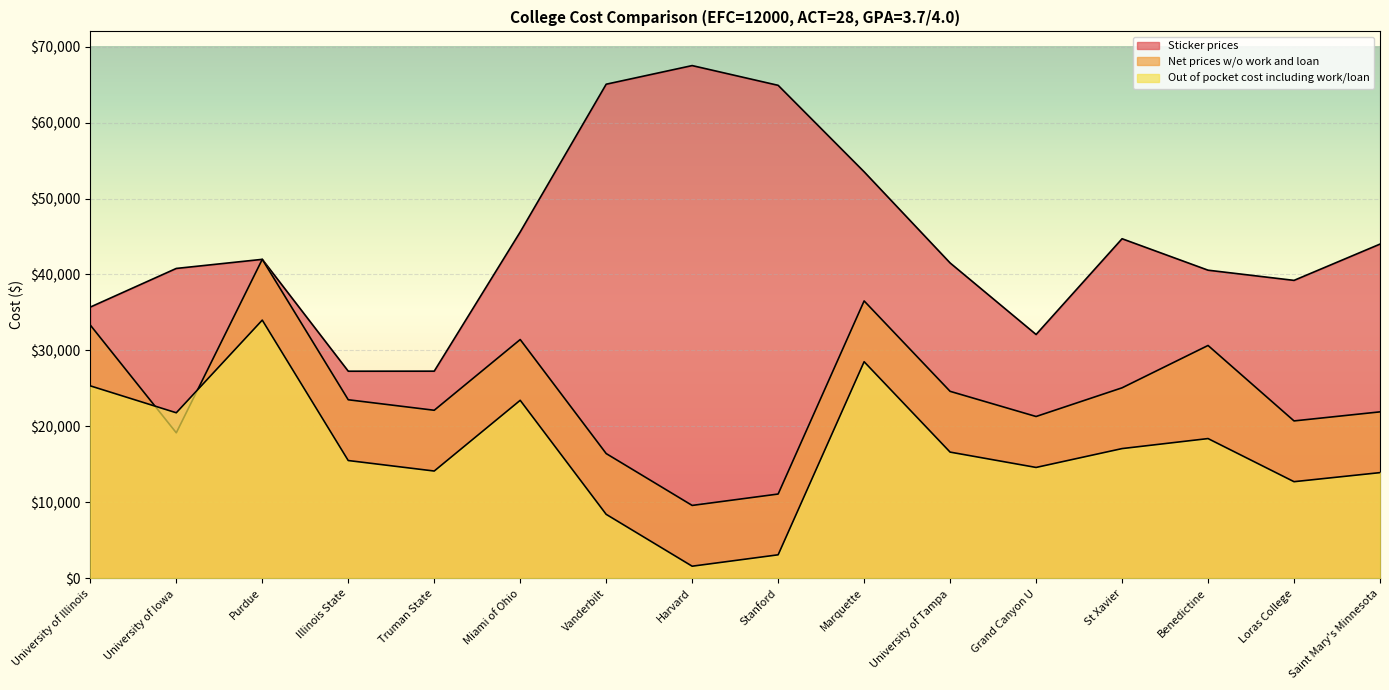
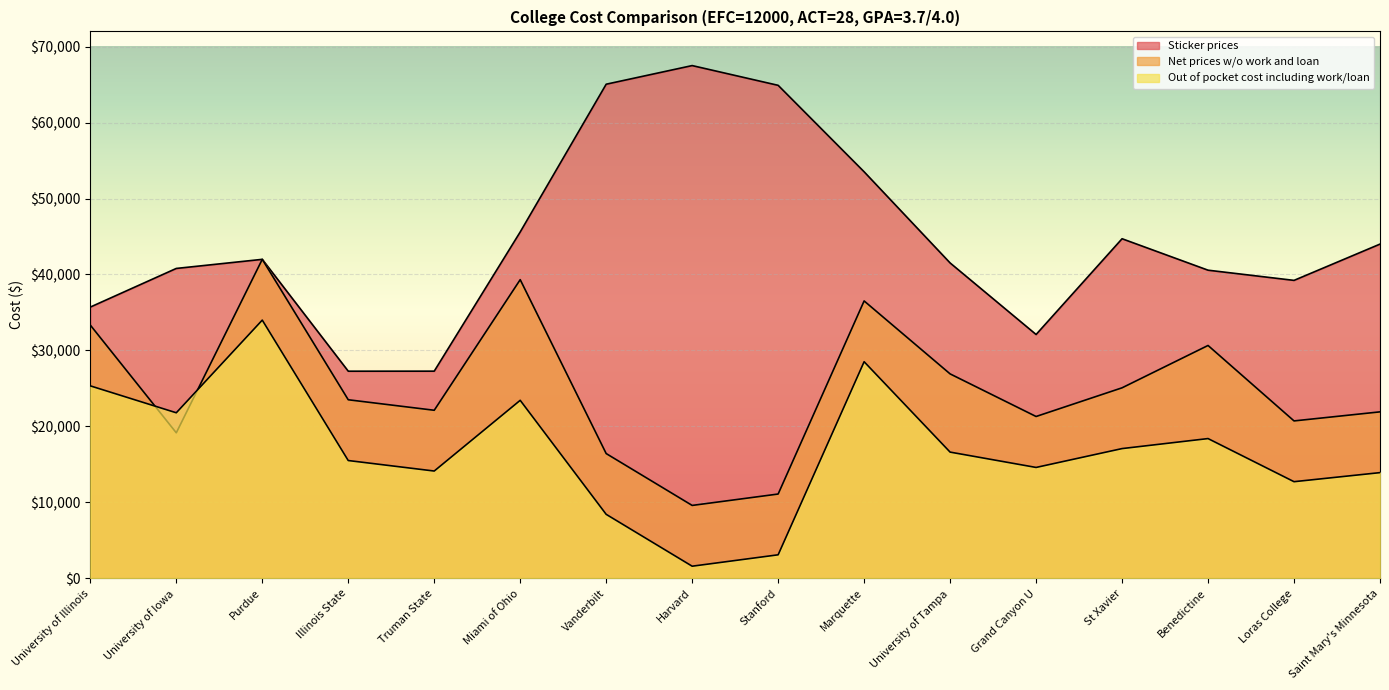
  {
    "Sticker prices": {
      "University of Illinois": "$36,000",
      "University of Iowa": "$41,000",
      "Illinois State": "$27,000",
      "Truman State": "$27,000",
      "Miami of Ohio": "$46,000",
      "Vanderbilt": "$65,000",
      "Harvard": "$68,000",
      "Stanford": "$65,000",
      "Marquette": "$54,000",
      "University of Tampa": "$42,000",
      "Grand Canyon U": "$32,000",
      "St Xavier": "$45,000",
      "Benedictine": "$41,000",
      "Loras College": "$39,000",
      "Saint Mary's Minnesota": "$44,000"
    },
    "Net prices w/o work and loan": {
      "University of Illinois": "$33,000",
      "University of Iowa": "$19,000",
      "Illinois State": "$24,000",
      "Truman State": "$22,000",
-     "Miami of Ohio": "$31,000",
+     "Miami of Ohio": "$39,000",
      "Vanderbilt": "$16,000",
      "Harvard": "$10,000",
      "Stanford": "$11,000",
      "Marquette": "$37,000",
-     "University of Tampa": "$25,000",
+     "University of Tampa": "$27,000",
      "Grand Canyon U": "$21,000",
      "St Xavier": "$25,000",
      "Benedictine": "$31,000",
      "Loras College": "$21,000",
      "Saint Mary's Minnesota": "$22,000"
    },
    "Out of pocket cost including work/loan": {
      "University of Illinois": "$25,000",
      "University of Iowa": "$22,000",
      "Purdue": "$34,000",
      "Illinois State": "$16,000",
      "Truman State": "$14,000",
      "Miami of Ohio": "$23,000",
      "Vanderbilt": "$8,000",
      "Harvard": "$2,000",
      "Stanford": "$3,000",
      "Marquette": "$29,000",
      "University of Tampa": "$17,000",
      "Grand Canyon U": "$15,000",
      "St Xavier": "$17,000",
      "Benedictine": "$18,000",
      "Loras College": "$13,000",
      "Saint Mary's Minnesota": "$14,000"
    }
  }
